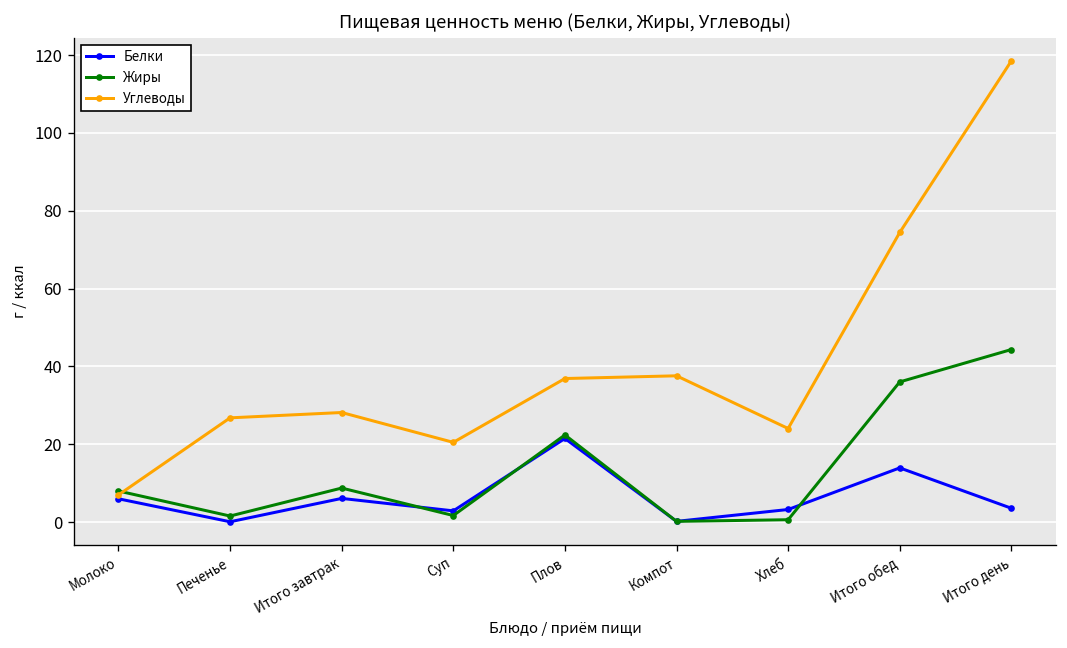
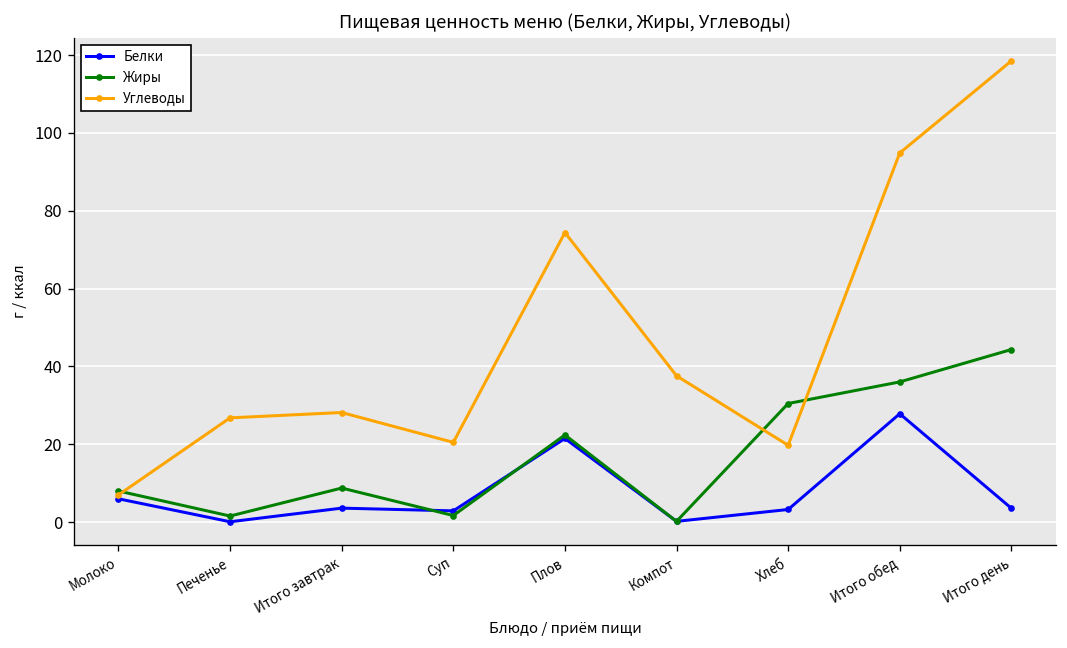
  {
    "Белки": {
      "Молоко": 6,
      "Печенье": 0,
-     "Итого завтрак": 6,
+     "Итого завтрак": 4,
      "Суп": 3,
      "Плов": 22,
      "Хлеб": 3,
-     "Итого обед": 14,
+     "Итого обед": 28,
      "Итого день": 4
    },
    "Жиры": {
      "Молоко": 8,
      "Печенье": 2,
      "Итого завтрак": 9,
      "Суп": 2,
      "Плов": 22,
-     "Хлеб": 1,
+     "Хлеб": 30,
      "Итого обед": 36,
      "Итого день": 44
    },
    "Углеводы": {
      "Молоко": 7,
      "Печенье": 27,
      "Итого завтрак": 28,
      "Суп": 21,
-     "Плов": 37,
+     "Плов": 74,
      "Компот": 38,
-     "Хлеб": 24,
-     "Итого обед": 74,
+     "Хлеб": 20,
+     "Итого обед": 95,
      "Итого день": 119
    }
  }
